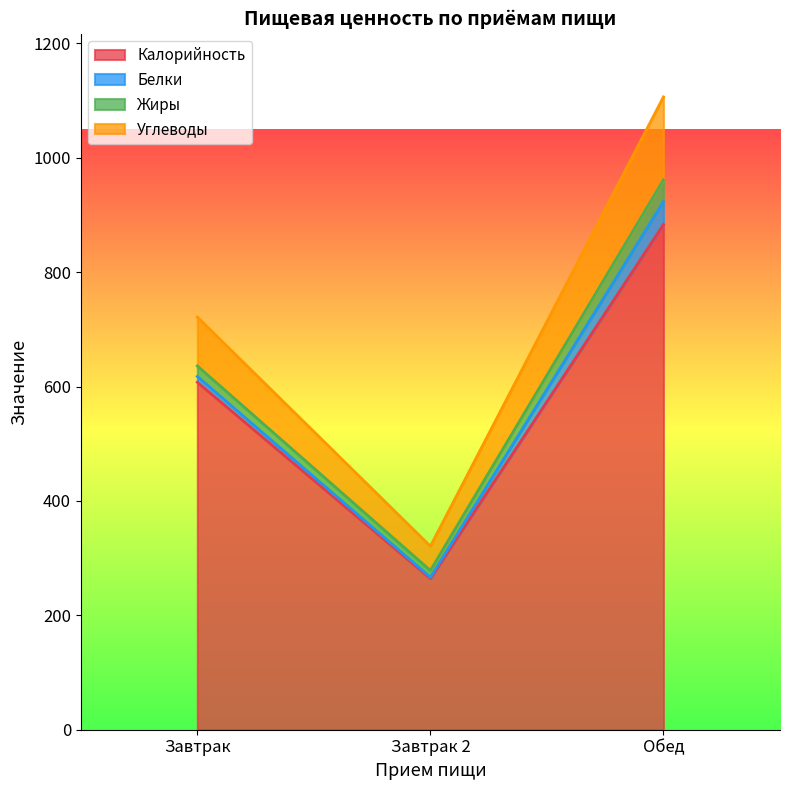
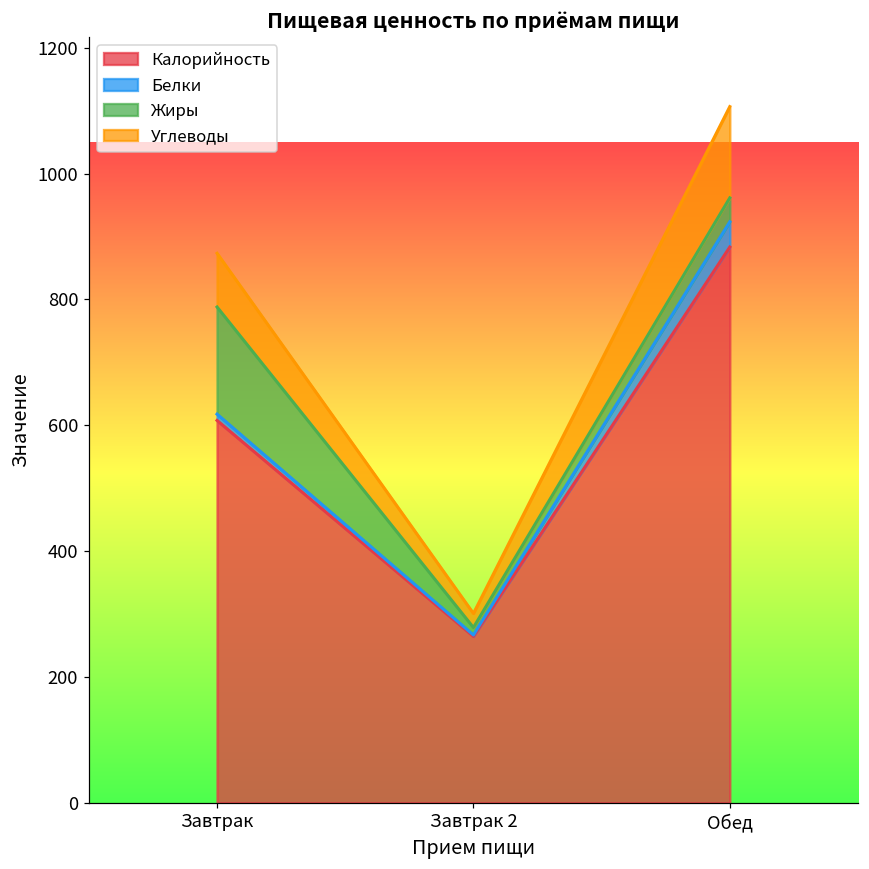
  {
    "Калорийность": {
      "Завтрак": 610,
      "Обед": 880
    },
    "Белки": {
      "Завтрак": 10,
      "Обед": 40
    },
    "Жиры": {
-     "Завтрак": 20,
+     "Завтрак": 170,
      "Завтрак 2": 10,
      "Обед": 40
    },
    "Углеводы": {
      "Завтрак": 90,
-     "Завтрак 2": 40,
+     "Завтрак 2": 20,
      "Обед": 150
    }
  }
